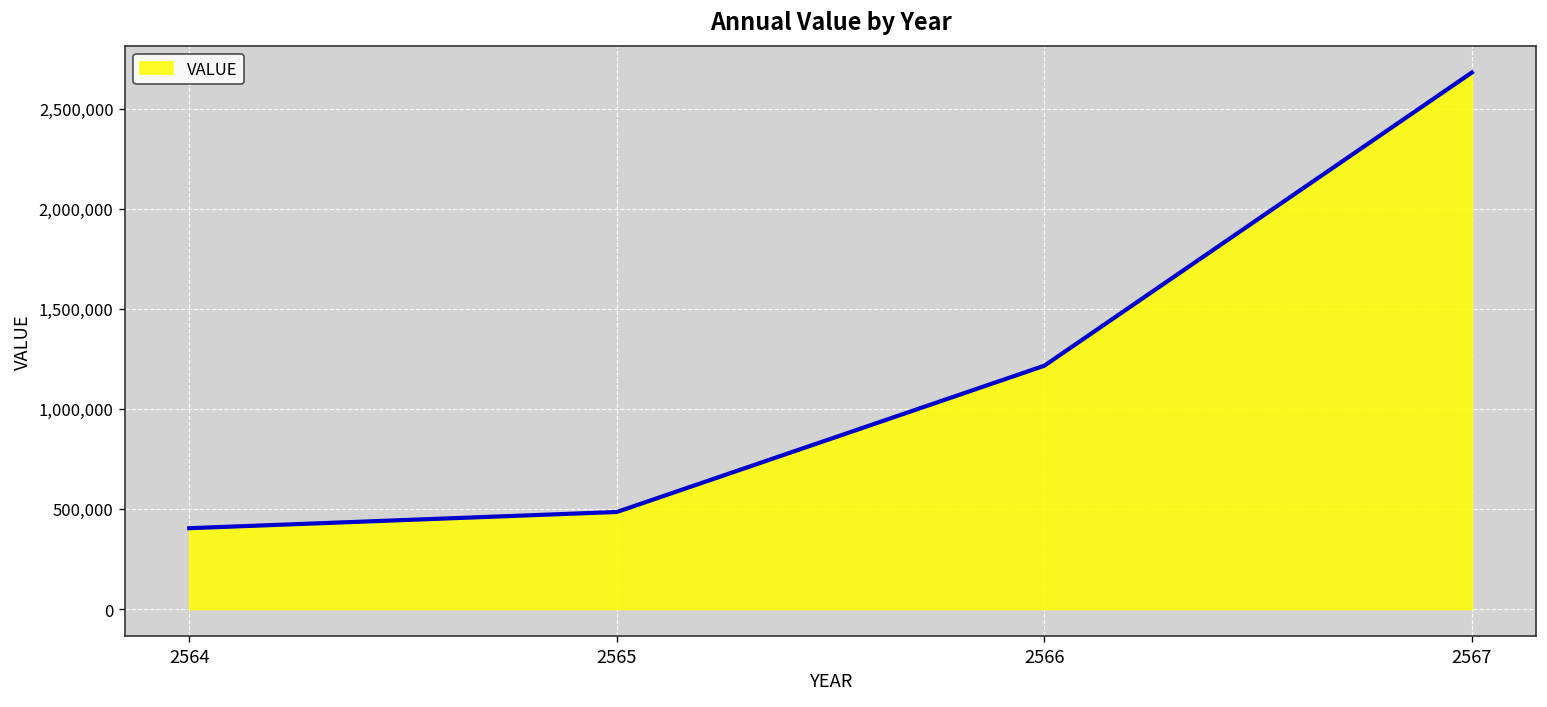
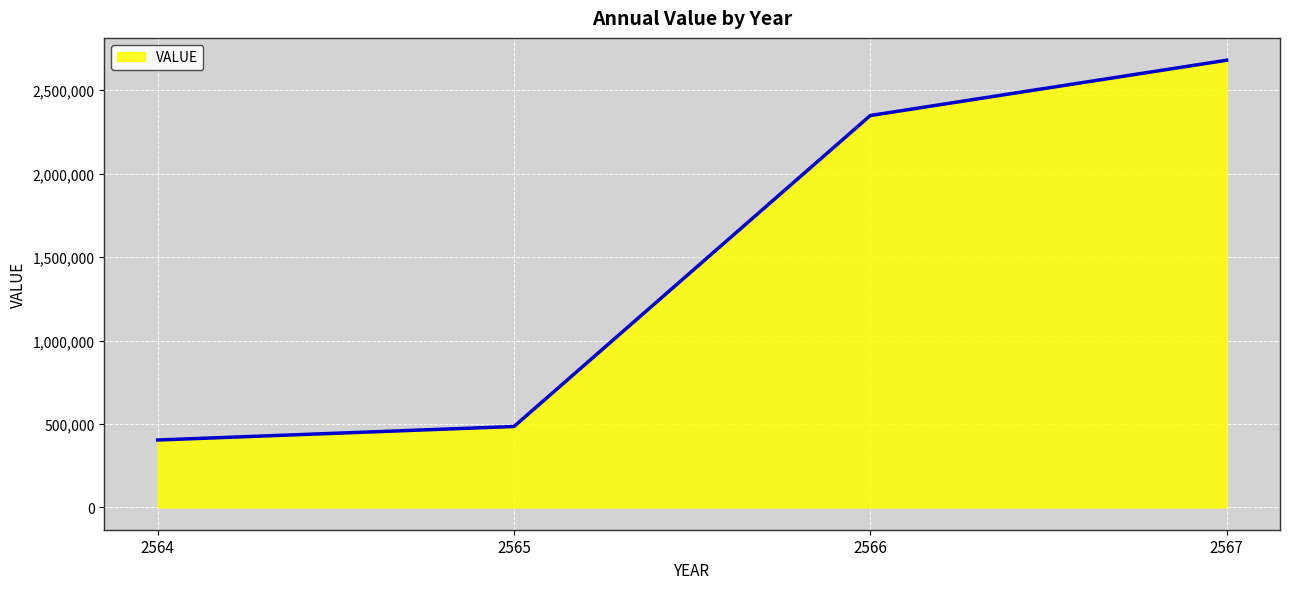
  {
    "2564": "400,000",
    "2565": "480,000",
-   "2566": "1,220,000",
+   "2566": "2,350,000",
    "2567": "2,680,000"
  }
